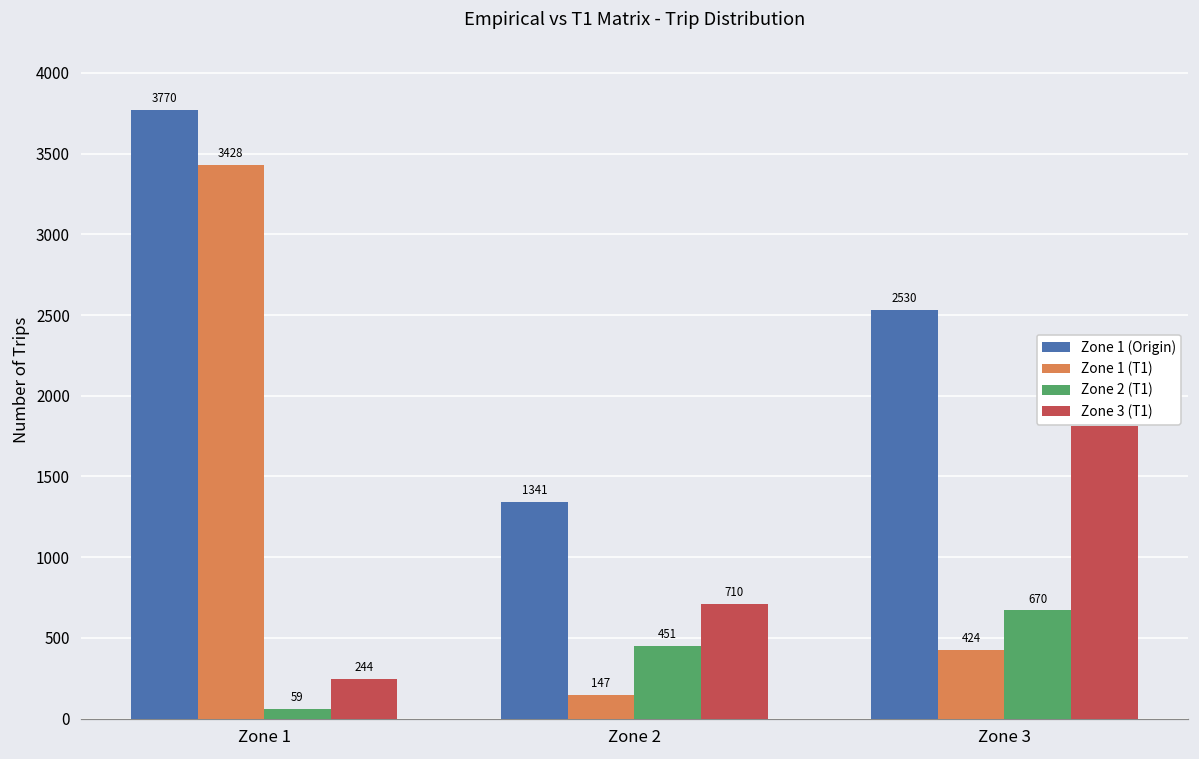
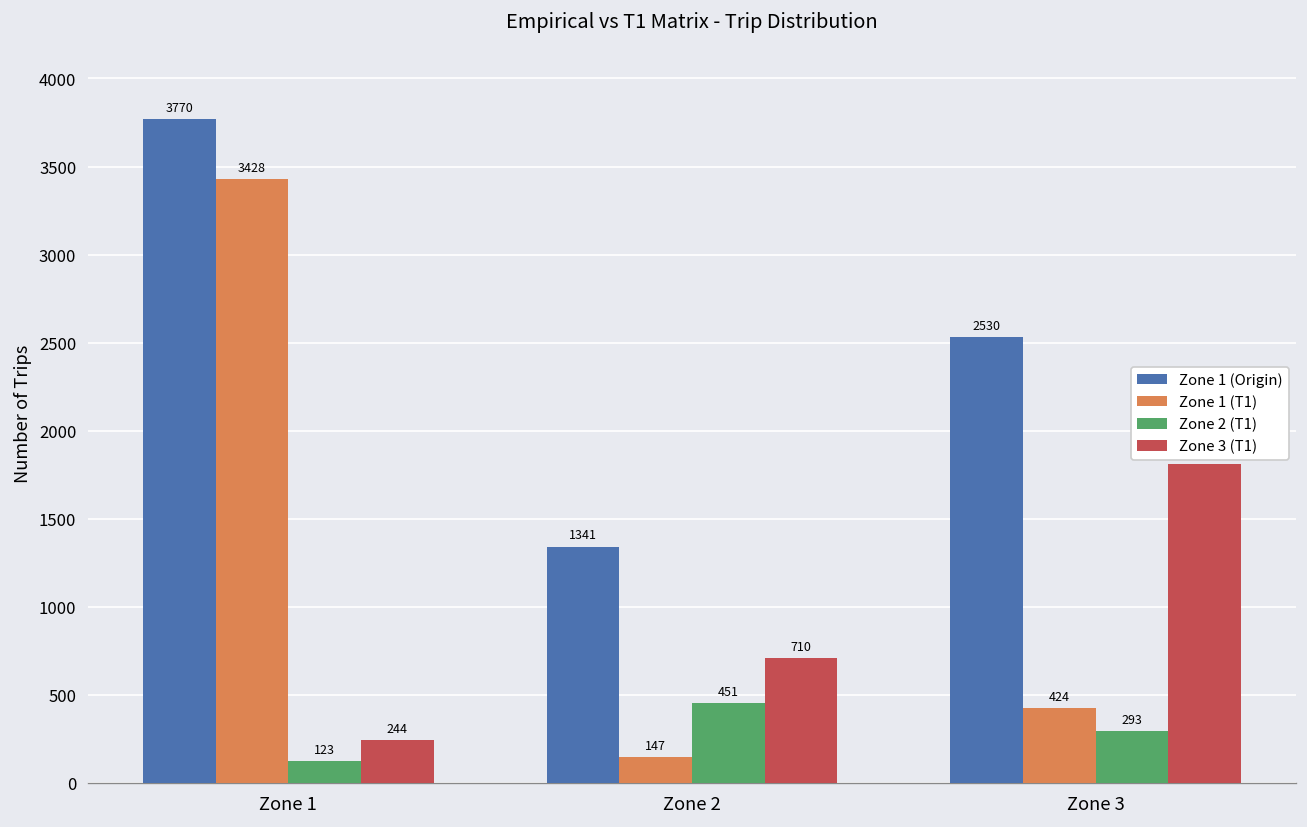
  {
    "Zone 1 (Origin)": {
      "Zone 1": 3770,
      "Zone 2": 1341,
      "Zone 3": 2530
    },
    "Zone 2 (T1)": {
-     "Zone 1": 59,
+     "Zone 1": 123,
      "Zone 2": 451,
-     "Zone 3": 670
+     "Zone 3": 293
    }
  }
